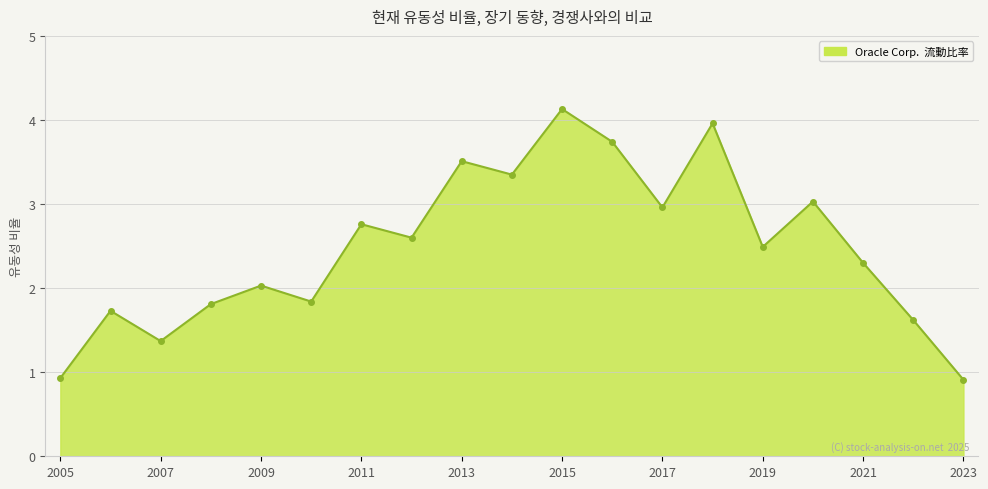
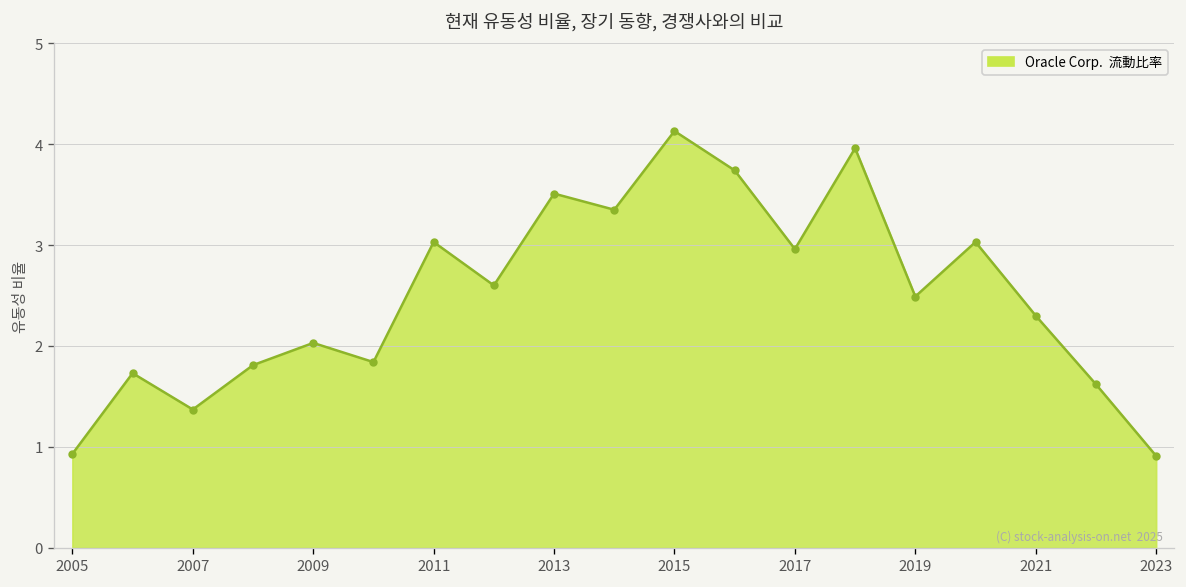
  {
    "2005": 0.9,
    "2007": 1.4,
    "2009": 2.0,
-   "2011": 2.8,
+   "2011": 3.0,
    "2013": 3.5,
    "2015": 4.1,
    "2017": 3.0,
    "2019": 2.5,
    "2021": 2.3,
    "2023": 0.9
  }
